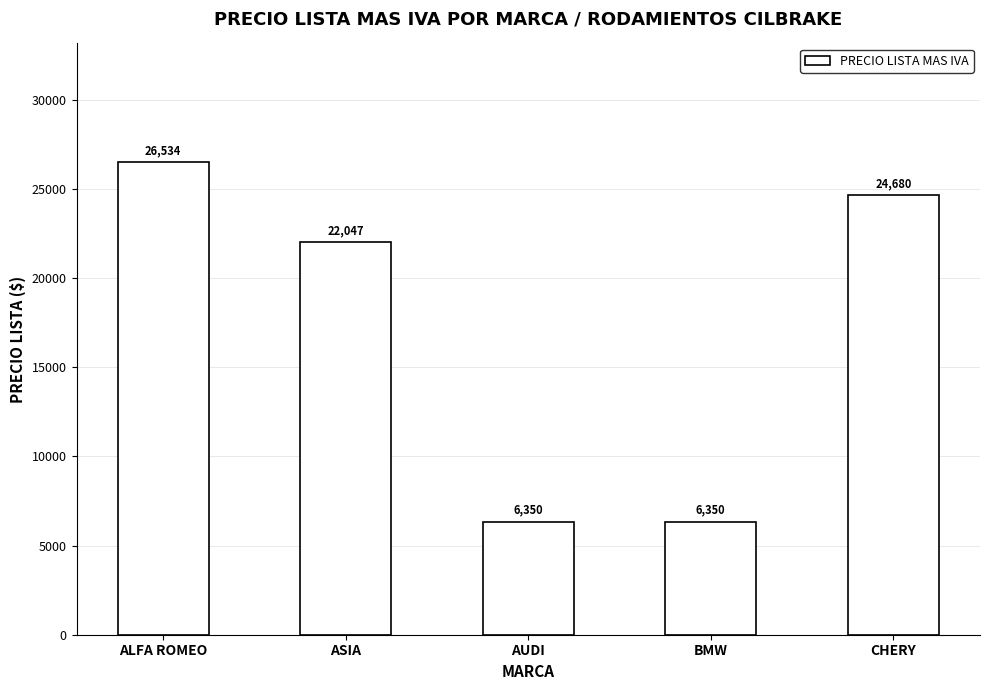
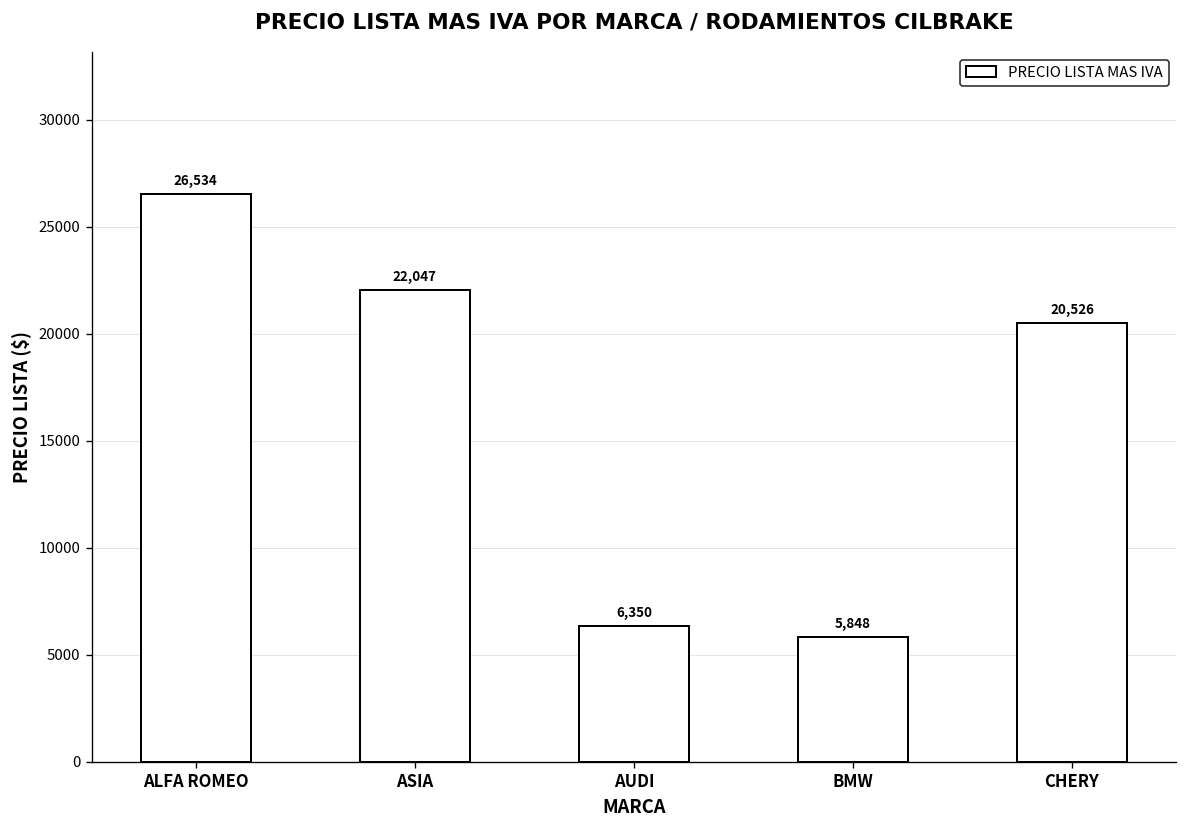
  {
    "ALFA ROMEO": "26,534",
    "ASIA": "22,047",
    "AUDI": "6,350",
-   "BMW": "6,350",
-   "CHERY": "24,680"
+   "BMW": "5,848",
+   "CHERY": "20,526"
  }
